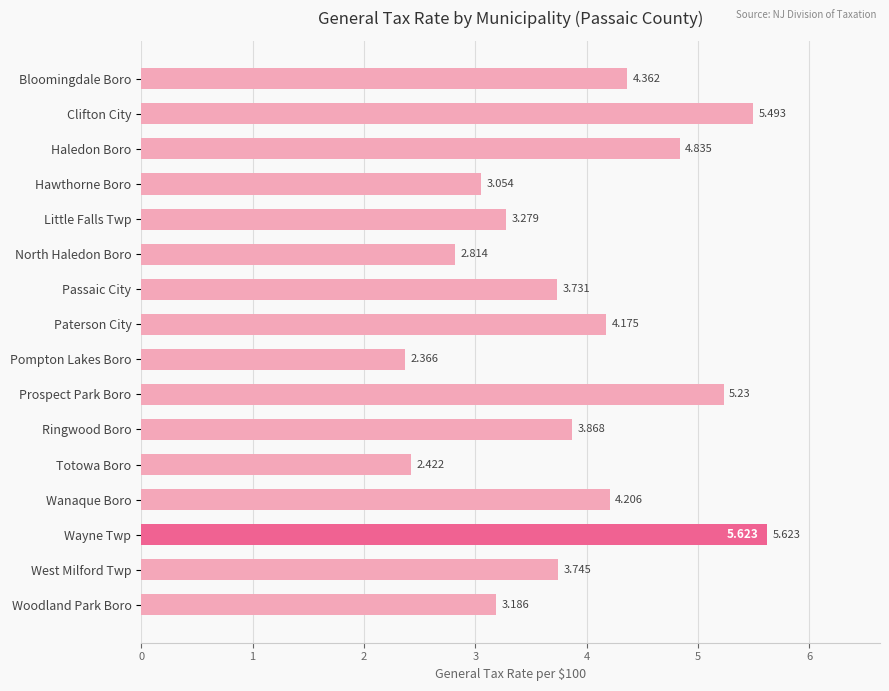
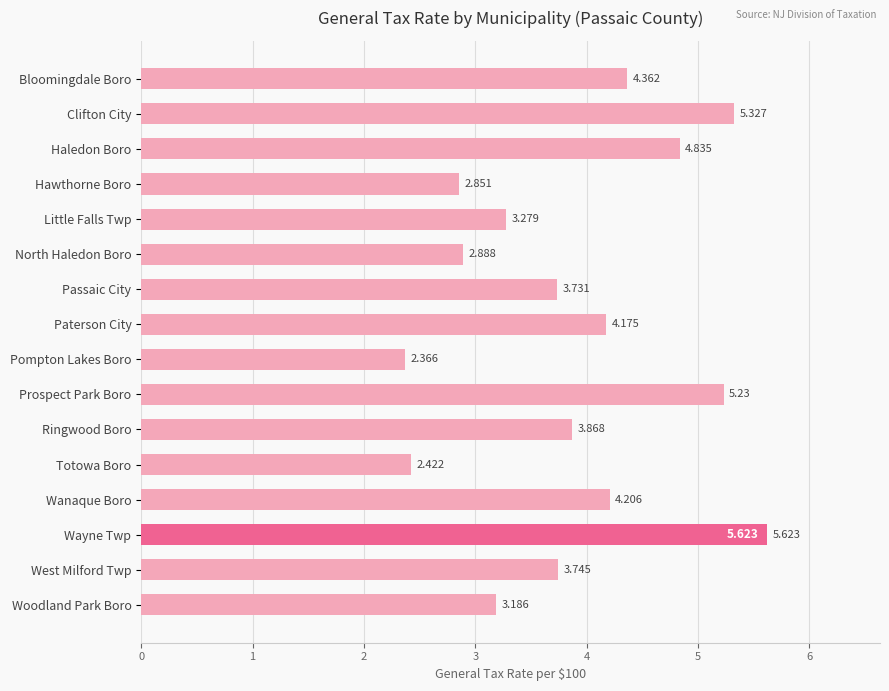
  {
    "Bloomingdale Boro": 4.362,
-   "Clifton City": 5.493,
+   "Clifton City": 5.327,
    "Haledon Boro": 4.835,
-   "Hawthorne Boro": 3.054,
+   "Hawthorne Boro": 2.851,
    "Little Falls Twp": 3.279,
-   "North Haledon Boro": 2.814,
+   "North Haledon Boro": 2.888,
    "Passaic City": 3.731,
    "Paterson City": 4.175,
    "Pompton Lakes Boro": 2.366,
    "Prospect Park Boro": 5.23,
    "Ringwood Boro": 3.868,
    "Totowa Boro": 2.422,
    "Wanaque Boro": 4.206,
    "Wayne Twp": 5.623,
    "West Milford Twp": 3.745,
    "Woodland Park Boro": 3.186
  }
